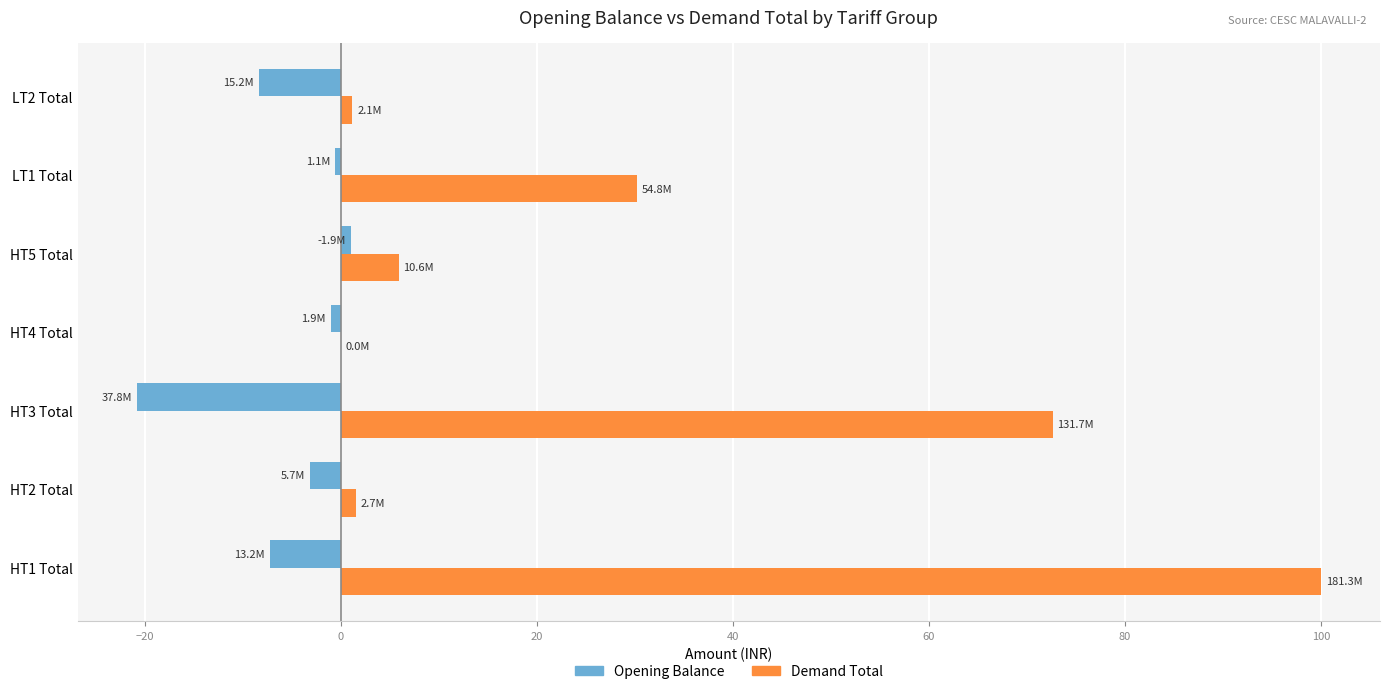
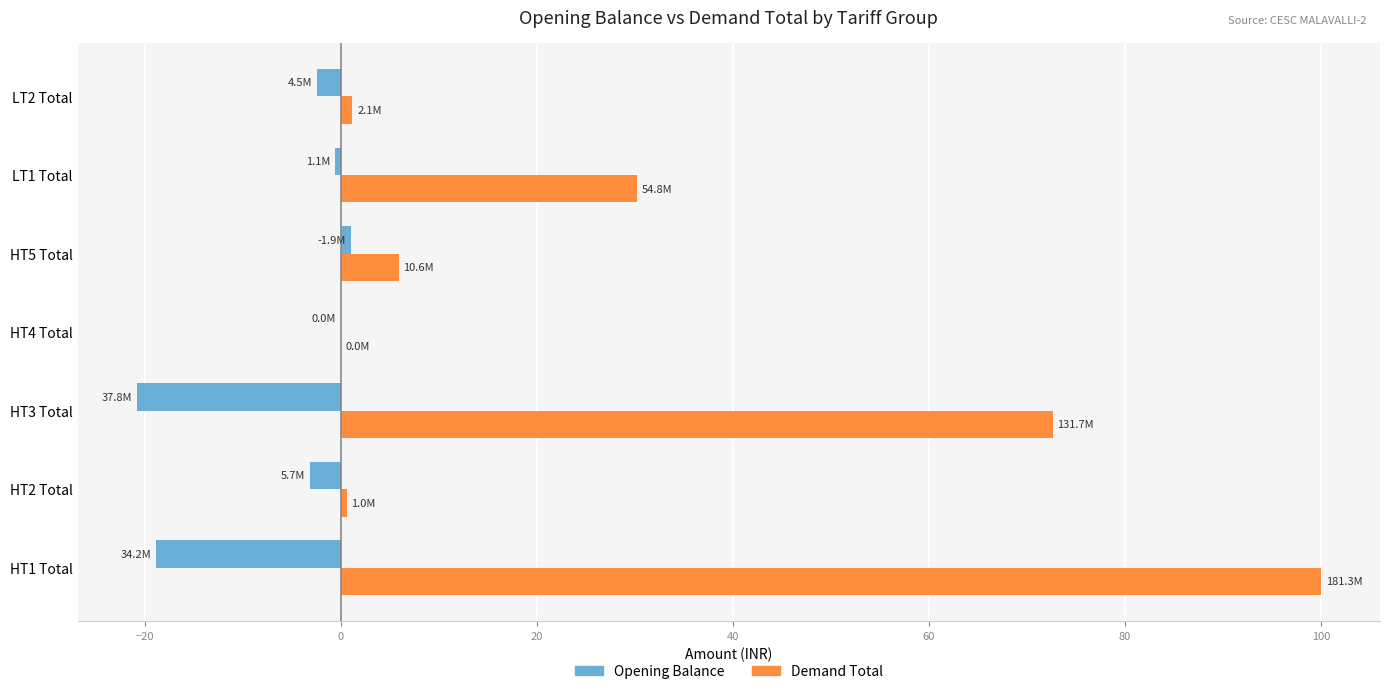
  {
    "Opening Balance": {
-     "LT2 Total": "15.2M",
-     "HT4 Total": "1.9M",
-     "HT1 Total": "13.2M"
+     "LT2 Total": "4.5M",
+     "HT4 Total": "0.0M",
+     "HT1 Total": "34.2M"
    },
    "Demand Total": {
      "HT4 Total": "0.0M",
-     "HT2 Total": "2.7M"
+     "HT2 Total": "1.0M"
    }
  }
